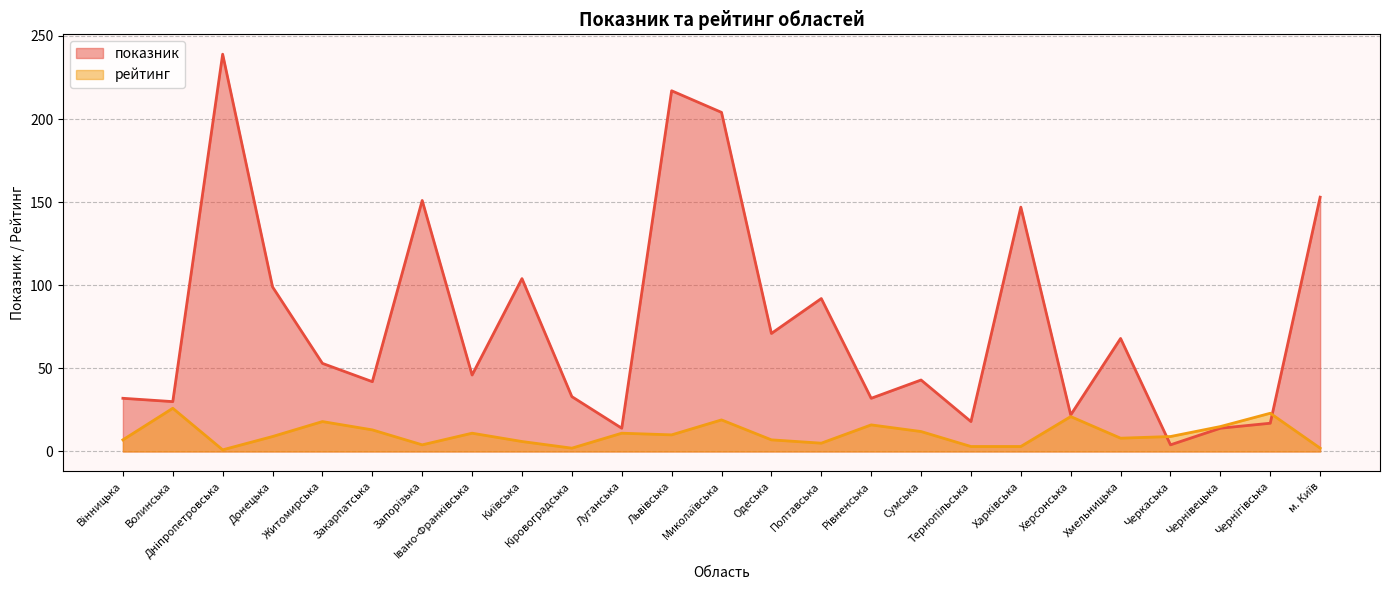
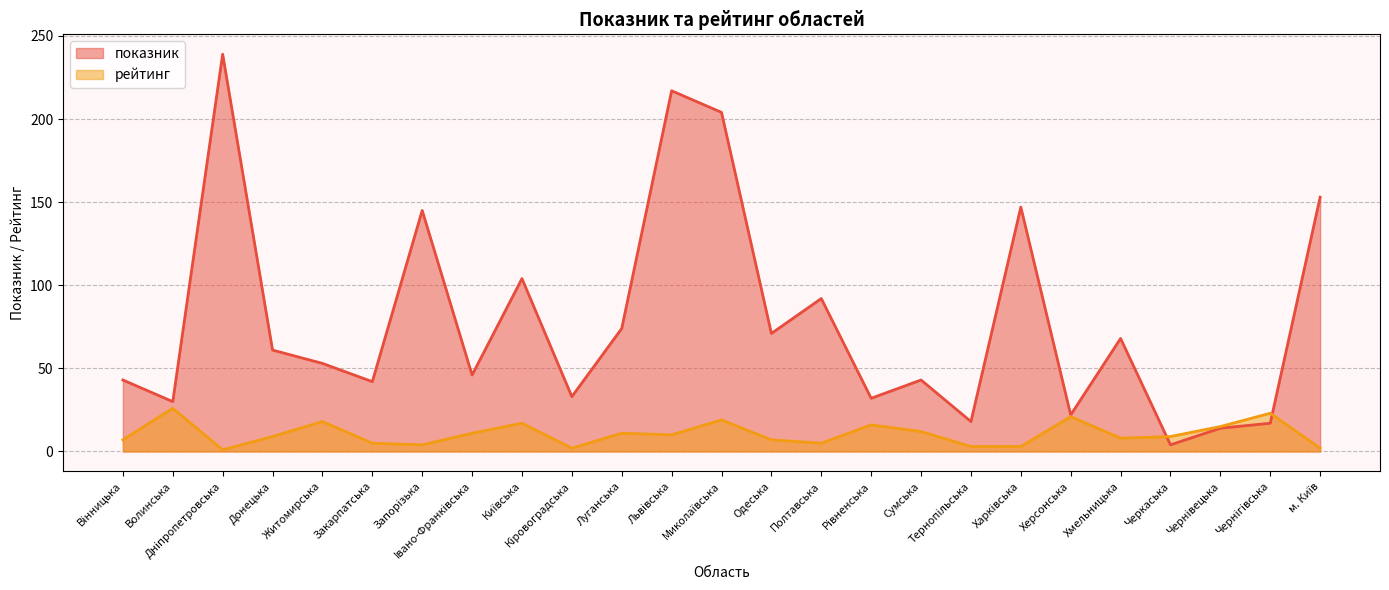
  {
    "показник": {
-     "Вінницька": 32,
+     "Вінницька": 43,
      "Волинська": 30,
      "Дніпропетровська": 239,
-     "Донецька": 99,
+     "Донецька": 61,
      "Житомирська": 53,
      "Закарпатська": 42,
-     "Запорізька": 151,
+     "Запорізька": 145,
      "Івано-Франківська": 46,
      "Київська": 104,
      "Кіровоградська": 33,
-     "Луганська": 14,
+     "Луганська": 74,
      "Львівська": 217,
      "Миколаївська": 204,
      "Одеська": 71,
      "Полтавська": 92,
      "Рівненська": 32,
      "Сумська": 43,
      "Тернопільська": 18,
      "Харківська": 147,
      "Хмельницька": 68,
      "Черкаська": 4,
      "Чернігівська": 17,
      "м. Київ": 153
    },
    "рейтинг": {
      "Вінницька": 7,
      "Волинська": 26,
      "Дніпропетровська": 1,
      "Донецька": 9,
      "Житомирська": 18,
-     "Закарпатська": 13,
+     "Закарпатська": 5,
      "Запорізька": 4,
      "Івано-Франківська": 11,
-     "Київська": 6,
+     "Київська": 17,
      "Кіровоградська": 2,
      "Луганська": 11,
      "Львівська": 10,
      "Миколаївська": 19,
      "Одеська": 7,
      "Полтавська": 5,
      "Рівненська": 16,
      "Сумська": 12,
      "Тернопільська": 3,
      "Харківська": 3,
      "Хмельницька": 8,
      "Черкаська": 9,
      "Чернігівська": 23,
      "м. Київ": 2
    }
  }
